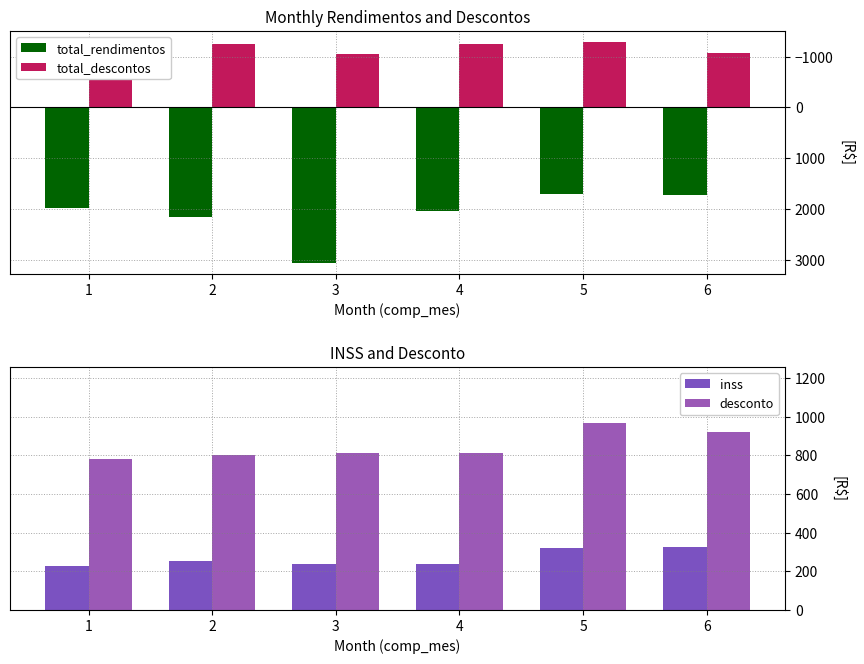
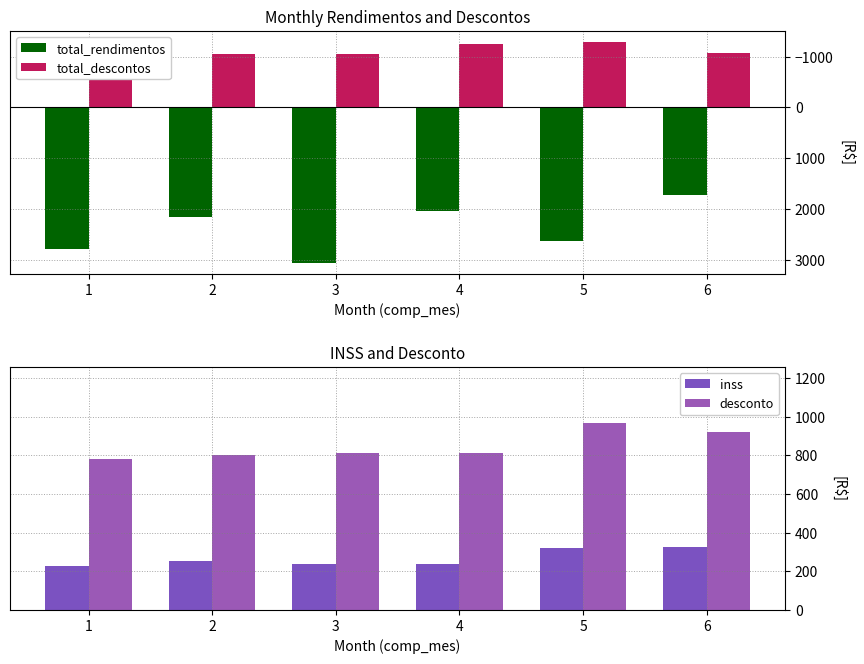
  {
    "Monthly Rendimentos and Descontos": {
      "total_rendimentos": {
-       "1": 2000,
+       "1": 2800,
        "2": 2200,
        "3": 3100,
        "4": 2000,
-       "5": 1700,
+       "5": 2600,
        "6": 1700
      },
      "total_descontos": {
-       "2": -1200,
+       "2": -1100,
        "3": -1000,
        "4": -1200,
        "5": -1300,
        "6": -1100
      }
    }
  }
